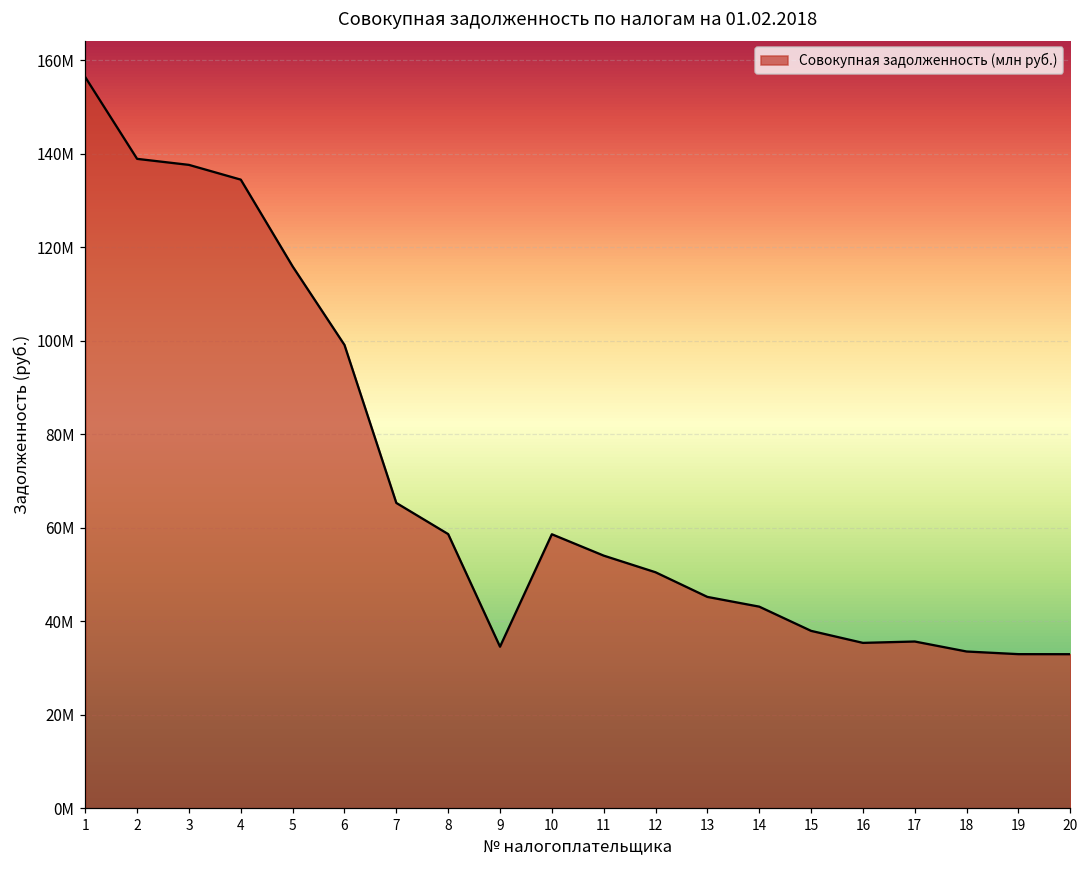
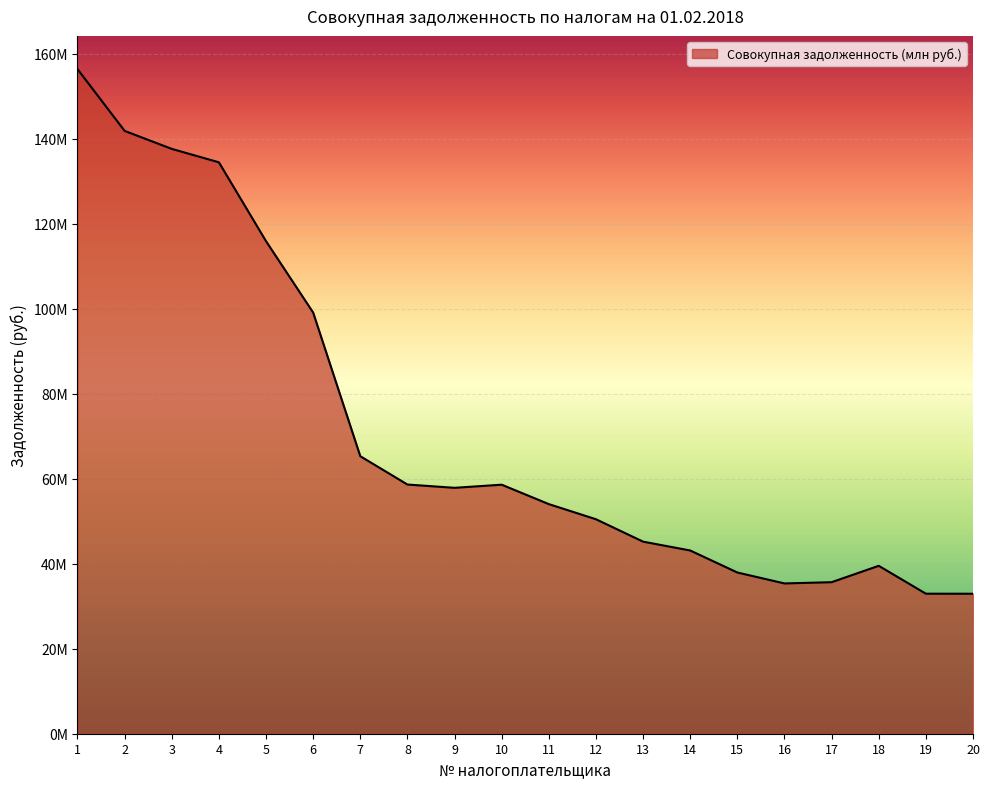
  {
    "1": 156000000,
-   "2": 139000000,
+   "2": 142000000,
    "3": 138000000,
    "4": 134000000,
    "5": 116000000,
    "6": 99000000,
    "7": 65000000,
    "8": 59000000,
-   "9": 35000000,
+   "9": 58000000,
    "10": 59000000,
    "11": 54000000,
    "12": 50000000,
    "13": 45000000,
    "14": 43000000,
    "15": 38000000,
    "16": 35000000,
    "17": 36000000,
-   "18": 34000000,
+   "18": 40000000,
    "19": 33000000,
    "20": 33000000
  }
